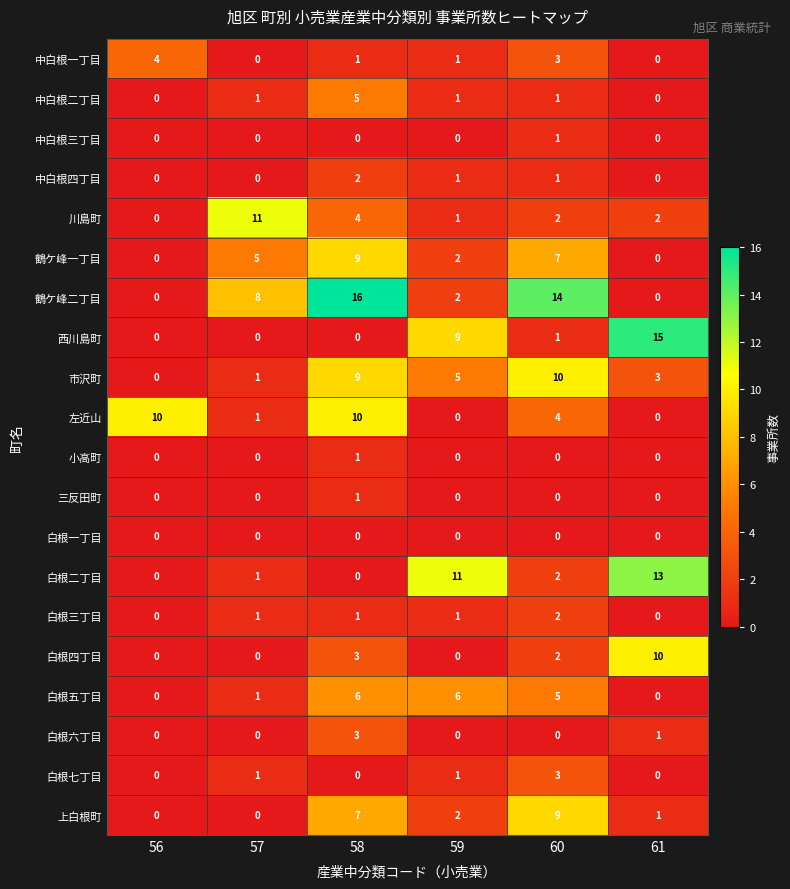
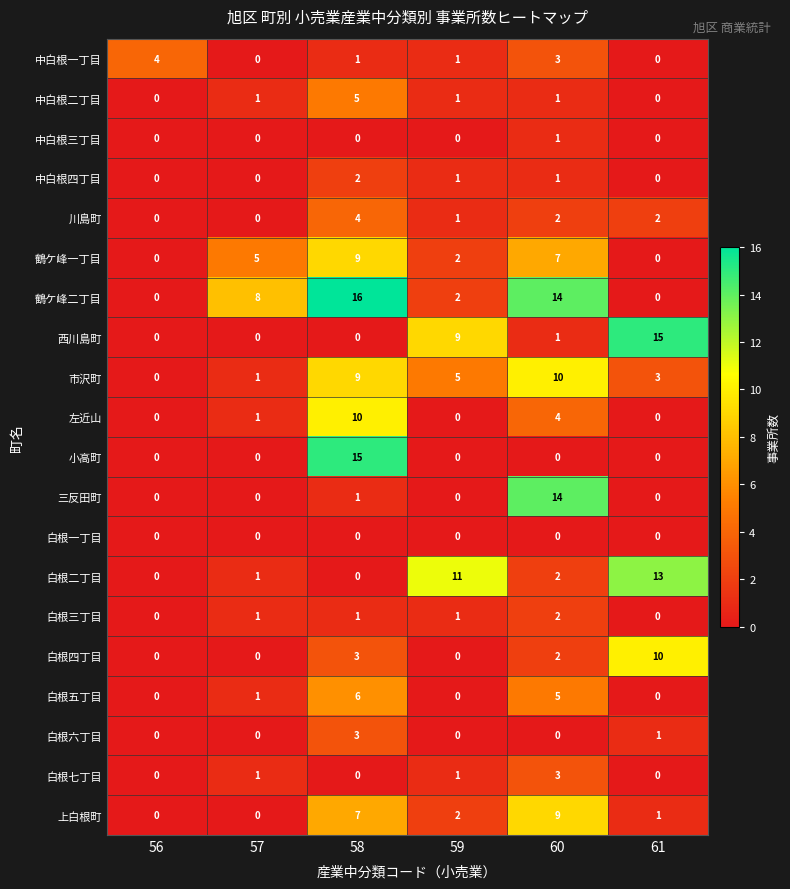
  {
    "中白根一丁目": {
      "56": 4,
      "57": 0,
      "58": 1,
      "59": 1,
      "60": 3,
      "61": 0
    },
    "中白根二丁目": {
      "56": 0,
      "57": 1,
      "58": 5,
      "59": 1,
      "60": 1,
      "61": 0
    },
    "中白根三丁目": {
      "56": 0,
      "57": 0,
      "58": 0,
      "59": 0,
      "60": 1,
      "61": 0
    },
    "中白根四丁目": {
      "56": 0,
      "57": 0,
      "58": 2,
      "59": 1,
      "60": 1,
      "61": 0
    },
    "川島町": {
      "56": 0,
-     "57": 11,
+     "57": 0,
      "58": 4,
      "59": 1,
      "60": 2,
      "61": 2
    },
    "鶴ケ峰一丁目": {
      "56": 0,
      "57": 5,
      "58": 9,
      "59": 2,
      "60": 7,
      "61": 0
    },
    "鶴ケ峰二丁目": {
      "56": 0,
      "57": 8,
      "58": 16,
      "59": 2,
      "60": 14,
      "61": 0
    },
    "西川島町": {
      "56": 0,
      "57": 0,
      "58": 0,
      "59": 9,
      "60": 1,
      "61": 15
    },
    "市沢町": {
      "56": 0,
      "57": 1,
      "58": 9,
      "59": 5,
      "60": 10,
      "61": 3
    },
    "左近山": {
-     "56": 10,
+     "56": 0,
      "57": 1,
      "58": 10,
      "59": 0,
      "60": 4,
      "61": 0
    },
    "小高町": {
      "56": 0,
      "57": 0,
-     "58": 1,
+     "58": 15,
      "59": 0,
      "60": 0,
      "61": 0
    },
    "三反田町": {
      "56": 0,
      "57": 0,
      "58": 1,
      "59": 0,
-     "60": 0,
+     "60": 14,
      "61": 0
    },
    "白根一丁目": {
      "56": 0,
      "57": 0,
      "58": 0,
      "59": 0,
      "60": 0,
      "61": 0
    },
    "白根二丁目": {
      "56": 0,
      "57": 1,
      "58": 0,
      "59": 11,
      "60": 2,
      "61": 13
    },
    "白根三丁目": {
      "56": 0,
      "57": 1,
      "58": 1,
      "59": 1,
      "60": 2,
      "61": 0
    },
    "白根四丁目": {
      "56": 0,
      "57": 0,
      "58": 3,
      "59": 0,
      "60": 2,
      "61": 10
    },
    "白根五丁目": {
      "56": 0,
      "57": 1,
      "58": 6,
-     "59": 6,
+     "59": 0,
      "60": 5,
      "61": 0
    },
    "白根六丁目": {
      "56": 0,
      "57": 0,
      "58": 3,
      "59": 0,
      "60": 0,
      "61": 1
    },
    "白根七丁目": {
      "56": 0,
      "57": 1,
      "58": 0,
      "59": 1,
      "60": 3,
      "61": 0
    },
    "上白根町": {
      "56": 0,
      "57": 0,
      "58": 7,
      "59": 2,
      "60": 9,
      "61": 1
    }
  }
